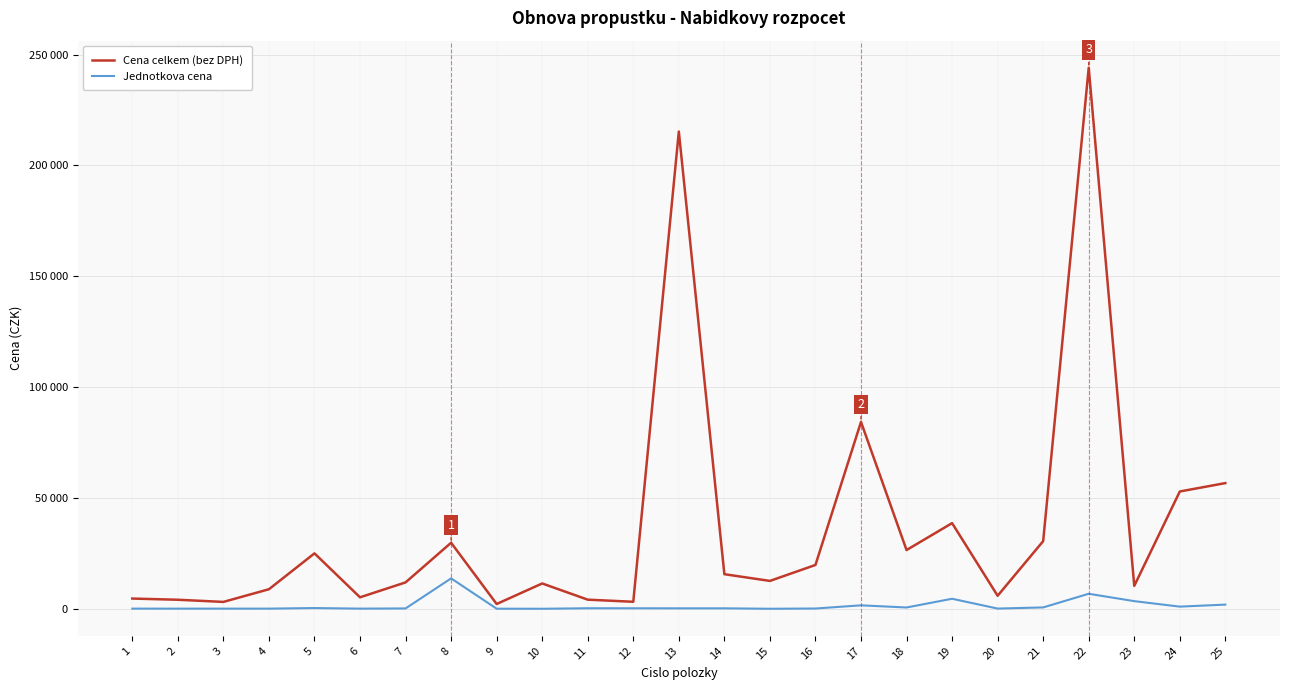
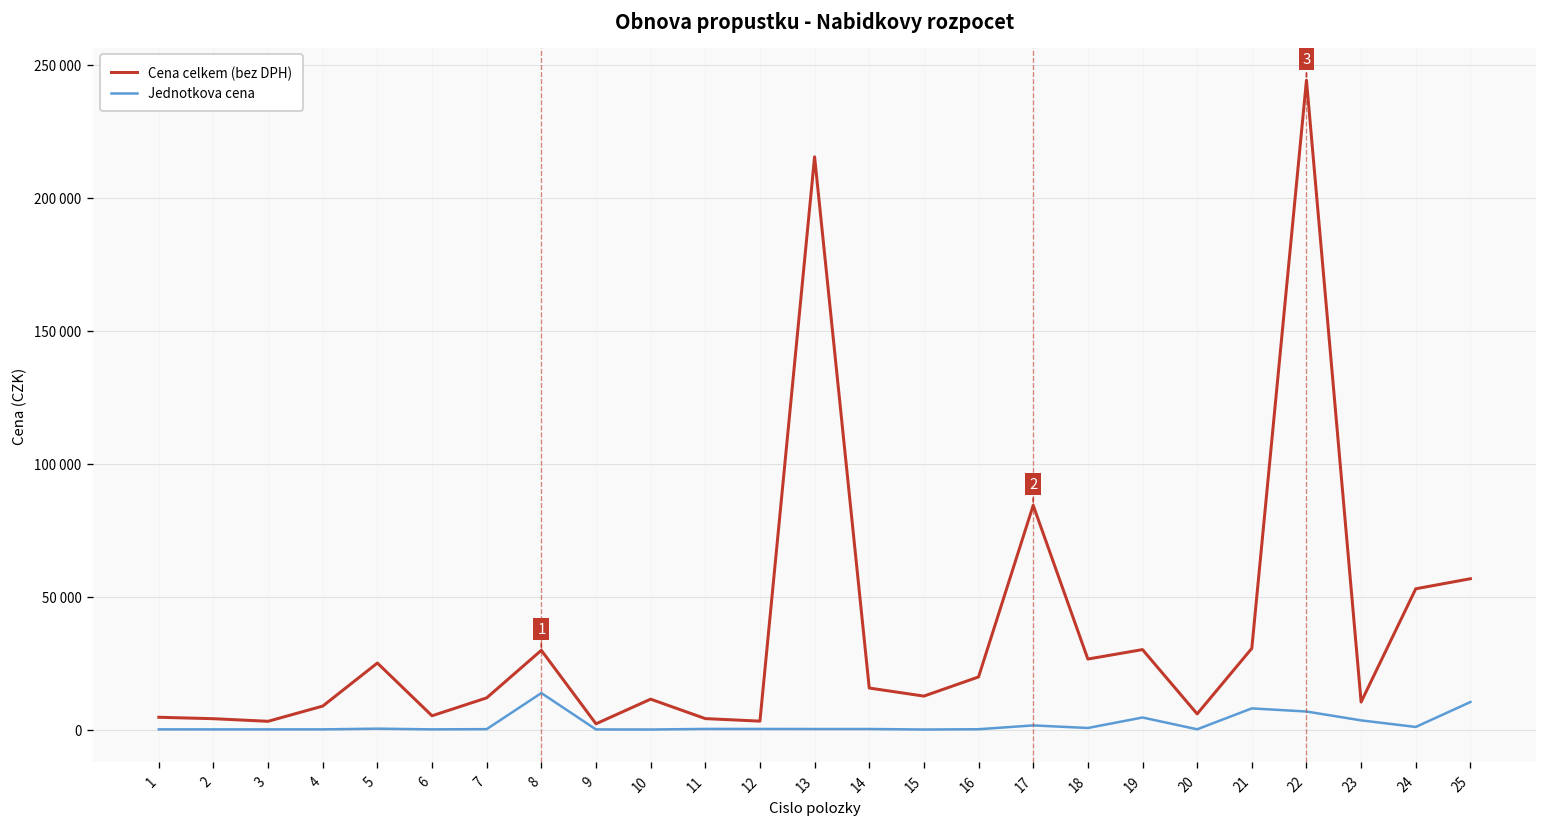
  {
    "Cena celkem (bez DPH)": {
      "1": 5000,
      "2": 4000,
      "3": 3000,
      "4": 9000,
      "5": 25000,
      "6": 5000,
      "7": 12000,
      "9": 2000,
      "10": 11000,
      "11": 4000,
      "12": 3000,
      "13": 215000,
      "14": 16000,
      "15": 13000,
      "16": 20000,
      "18": 27000,
-     "19": 39000,
+     "19": 30000,
      "20": 6000,
      "21": 31000,
      "23": 10000,
      "24": 53000,
      "25": 57000
    },
    "Jednotkova cena": {
      "1": 0,
      "2": 0,
      "3": 0,
      "4": 0,
      "5": 0,
      "6": 0,
      "7": 0,
      "8": 14000,
      "9": 0,
      "10": 0,
      "11": 0,
      "12": 0,
      "13": 0,
      "14": 0,
      "15": 0,
      "16": 0,
      "17": 2000,
      "18": 1000,
      "19": 5000,
      "20": 0,
-     "21": 1000,
+     "21": 8000,
      "22": 7000,
      "23": 3000,
      "24": 1000,
-     "25": 2000
+     "25": 10000
    }
  }
